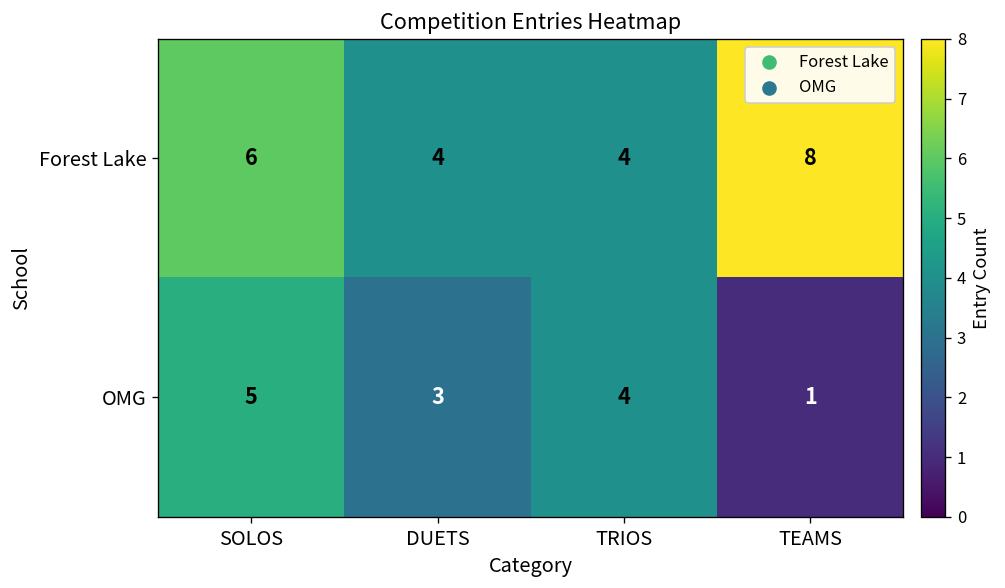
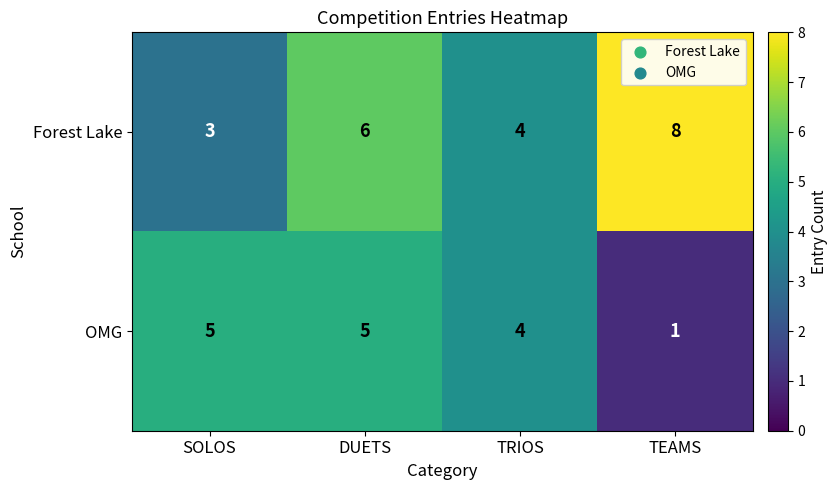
  {
    "Forest Lake": {
-     "SOLOS": 6,
-     "DUETS": 4,
+     "SOLOS": 3,
+     "DUETS": 6,
      "TRIOS": 4,
      "TEAMS": 8
    },
    "OMG": {
      "SOLOS": 5,
-     "DUETS": 3,
+     "DUETS": 5,
      "TRIOS": 4,
      "TEAMS": 1
    }
  }
